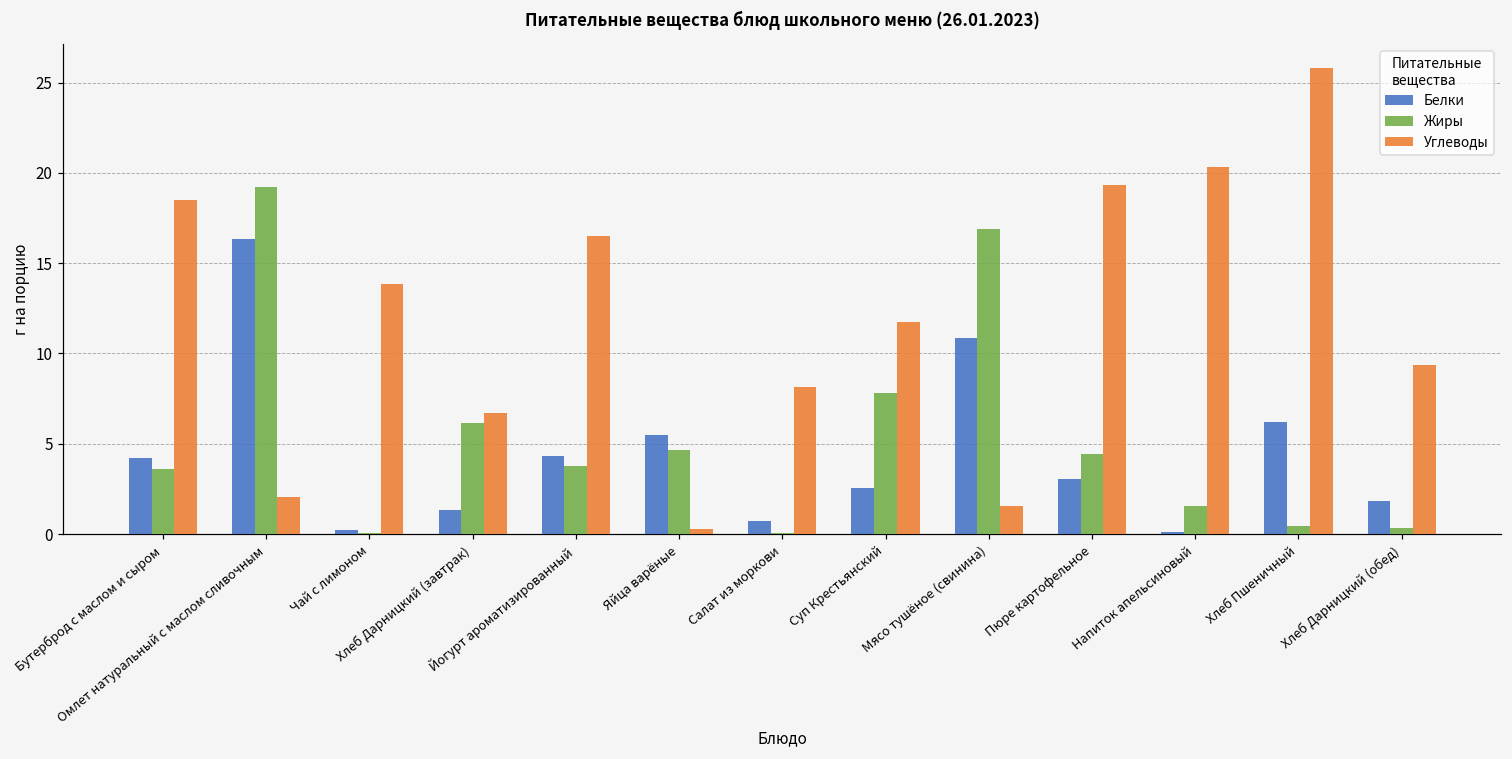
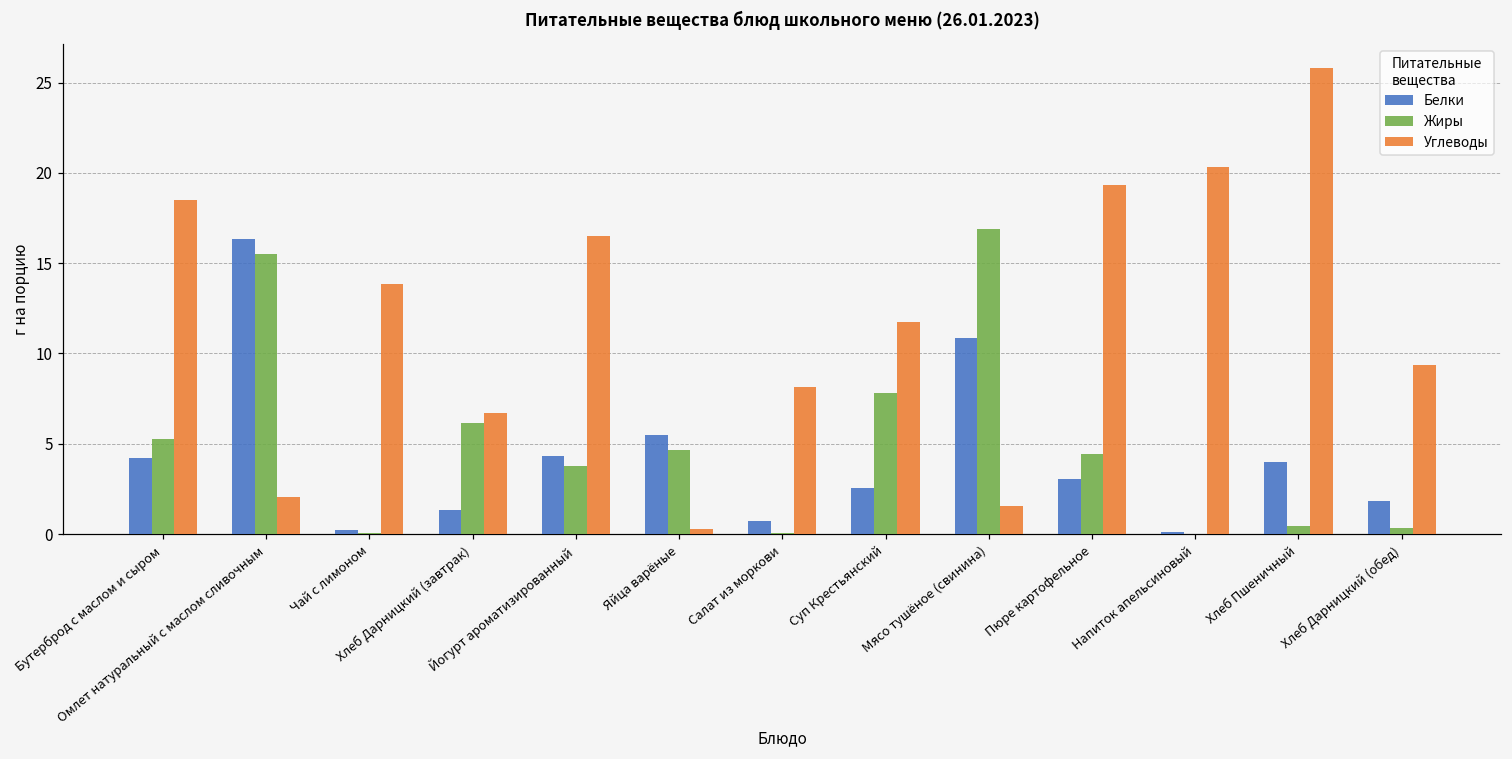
  {
    "Белки": {
      "Бутерброд с маслом и сыром": 4.2,
      "Омлет натуральный с маслом сливочным": 16.4,
      "Чай с лимоном": 0.3,
      "Хлеб Дарницкий (завтрак)": 1.3,
      "Йогурт ароматизированный": 4.4,
      "Яйца варёные": 5.5,
      "Салат из моркови": 0.7,
      "Суп Крестьянский": 2.5,
      "Мясо тушёное (свинина)": 10.9,
      "Пюре картофельное": 3.1,
-     "Хлеб Пшеничный": 6.2,
+     "Хлеб Пшеничный": 4.0,
      "Хлеб Дарницкий (обед)": 1.9
    },
    "Жиры": {
-     "Бутерброд с маслом и сыром": 3.6,
-     "Омлет натуральный с маслом сливочным": 19.2,
+     "Бутерброд с маслом и сыром": 5.3,
+     "Омлет натуральный с маслом сливочным": 15.5,
      "Хлеб Дарницкий (завтрак)": 6.1,
      "Йогурт ароматизированный": 3.8,
      "Яйца варёные": 4.7,
      "Суп Крестьянский": 7.8,
      "Мясо тушёное (свинина)": 16.9,
      "Пюре картофельное": 4.4,
-     "Напиток апельсиновый": 1.6,
+     "Напиток апельсиновый": 0.0,
      "Хлеб Пшеничный": 0.4,
      "Хлеб Дарницкий (обед)": 0.3
    },
    "Углеводы": {
      "Бутерброд с маслом и сыром": 18.5,
      "Омлет натуральный с маслом сливочным": 2.1,
      "Чай с лимоном": 13.9,
      "Хлеб Дарницкий (завтрак)": 6.7,
      "Йогурт ароматизированный": 16.5,
      "Яйца варёные": 0.3,
      "Салат из моркови": 8.2,
      "Суп Крестьянский": 11.7,
      "Мясо тушёное (свинина)": 1.5,
      "Пюре картофельное": 19.4,
      "Напиток апельсиновый": 20.3,
      "Хлеб Пшеничный": 25.8,
      "Хлеб Дарницкий (обед)": 9.4
    }
  }
